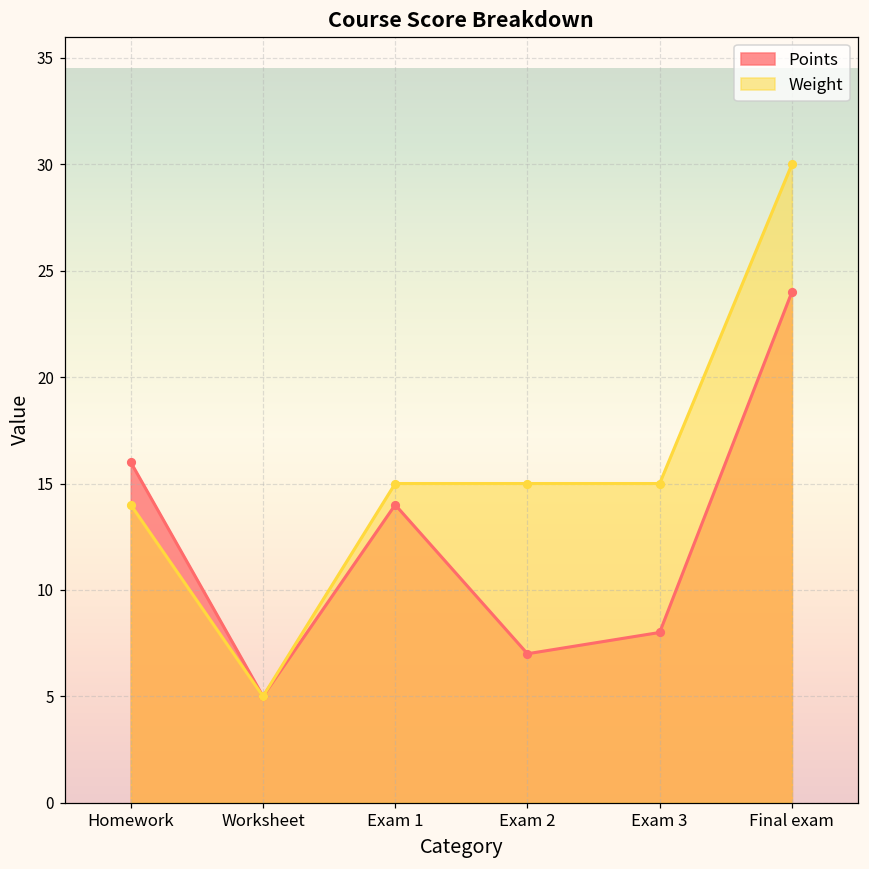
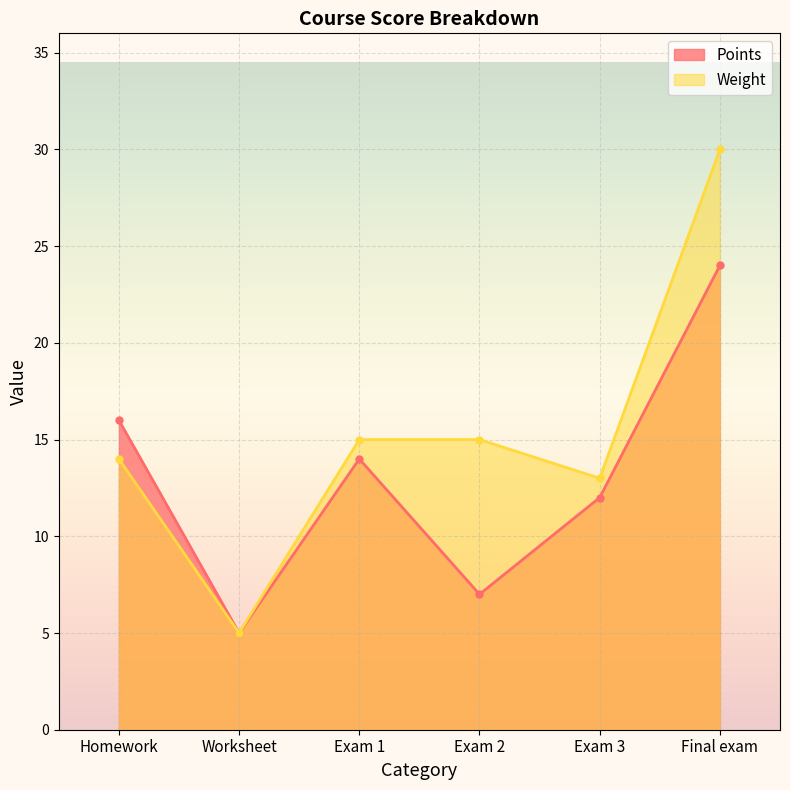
  {
    "Points": {
      "Homework": 16,
      "Exam 1": 14,
      "Exam 2": 7,
-     "Exam 3": 8,
+     "Exam 3": 12,
      "Final exam": 24
    },
    "Weight": {
      "Homework": 14,
      "Exam 1": 15,
      "Exam 2": 15,
-     "Exam 3": 15,
+     "Exam 3": 13,
      "Final exam": 30
    }
  }
